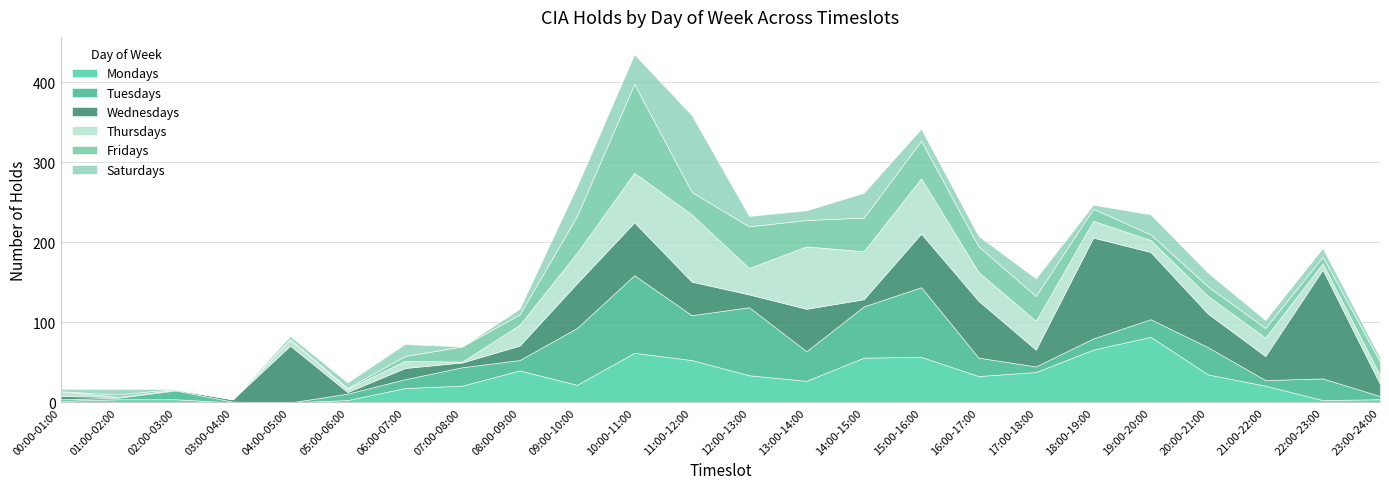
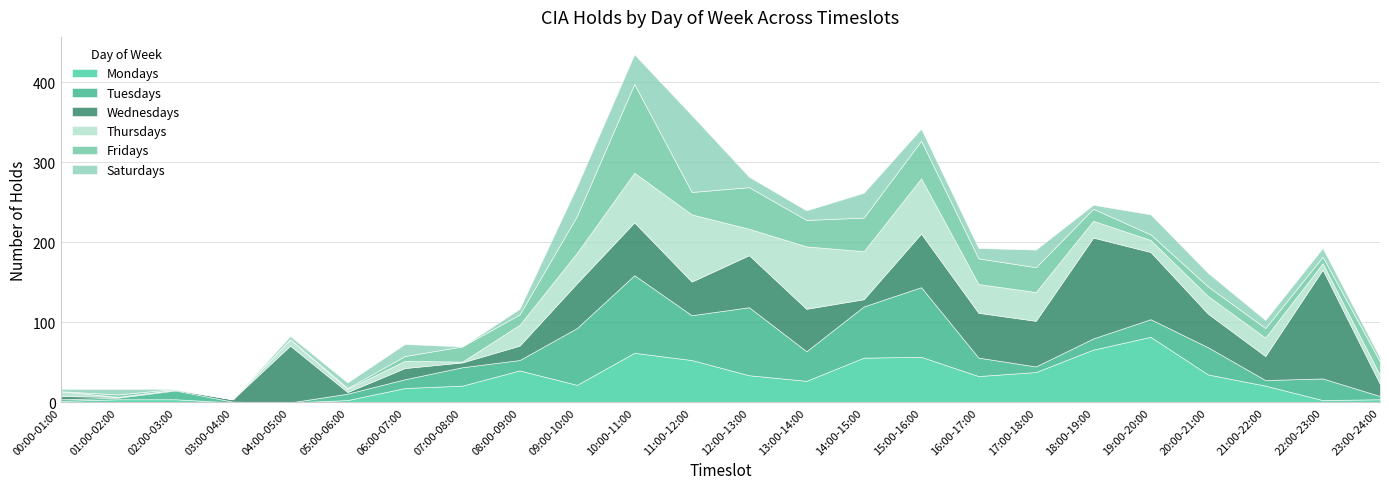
  {
    "Wednesdays": {
      "00:00-01:00": 0,
      "04:00-05:00": 70,
      "06:00-07:00": 10,
      "08:00-09:00": 20,
      "09:00-10:00": 60,
      "10:00-11:00": 70,
      "11:00-12:00": 40,
-     "12:00-13:00": 20,
+     "12:00-13:00": 70,
      "13:00-14:00": 50,
      "14:00-15:00": 10,
      "15:00-16:00": 70,
-     "16:00-17:00": 70,
-     "17:00-18:00": 20,
+     "16:00-17:00": 60,
+     "17:00-18:00": 60,
      "18:00-19:00": 130,
      "19:00-20:00": 80,
      "20:00-21:00": 40,
      "21:00-22:00": 30,
      "22:00-23:00": 140,
      "23:00-24:00": 20
    }
  }
